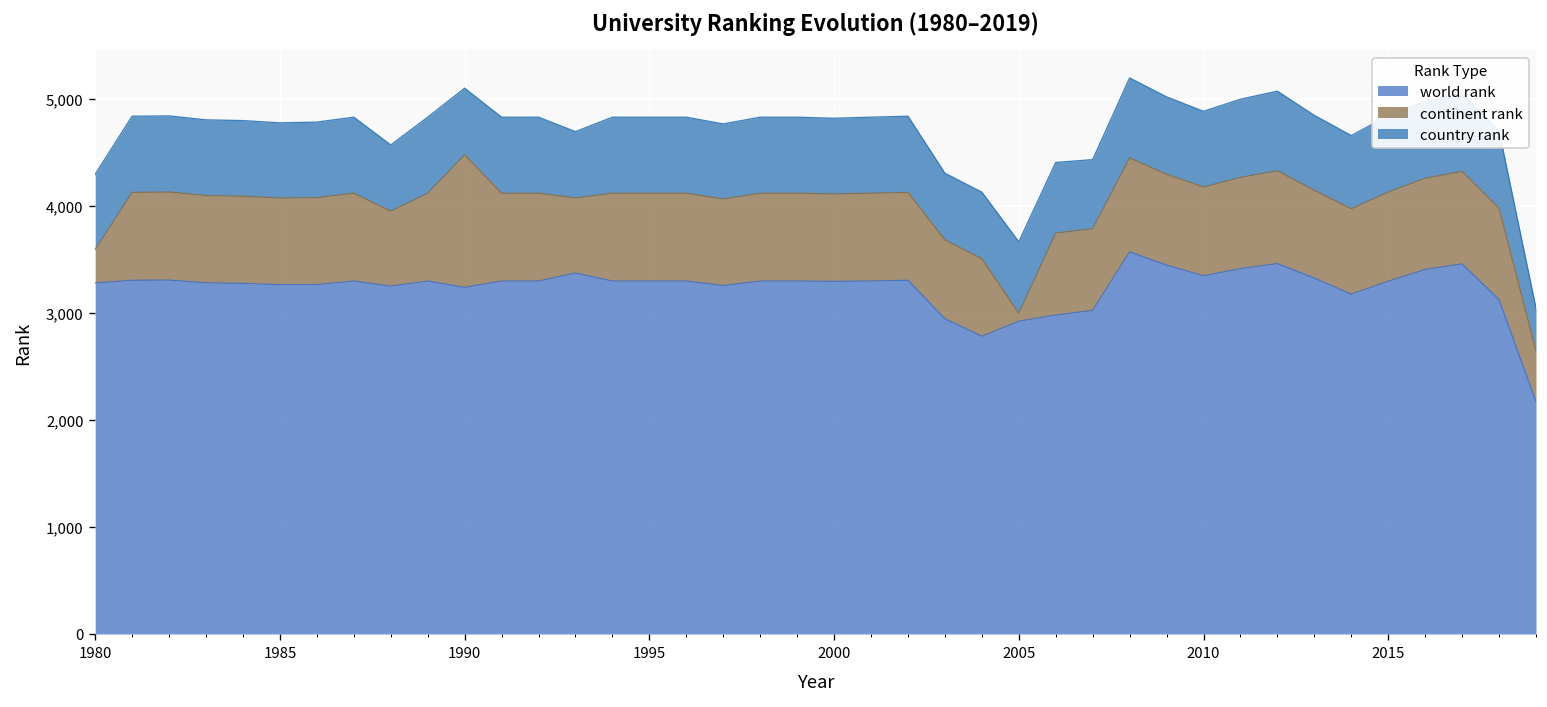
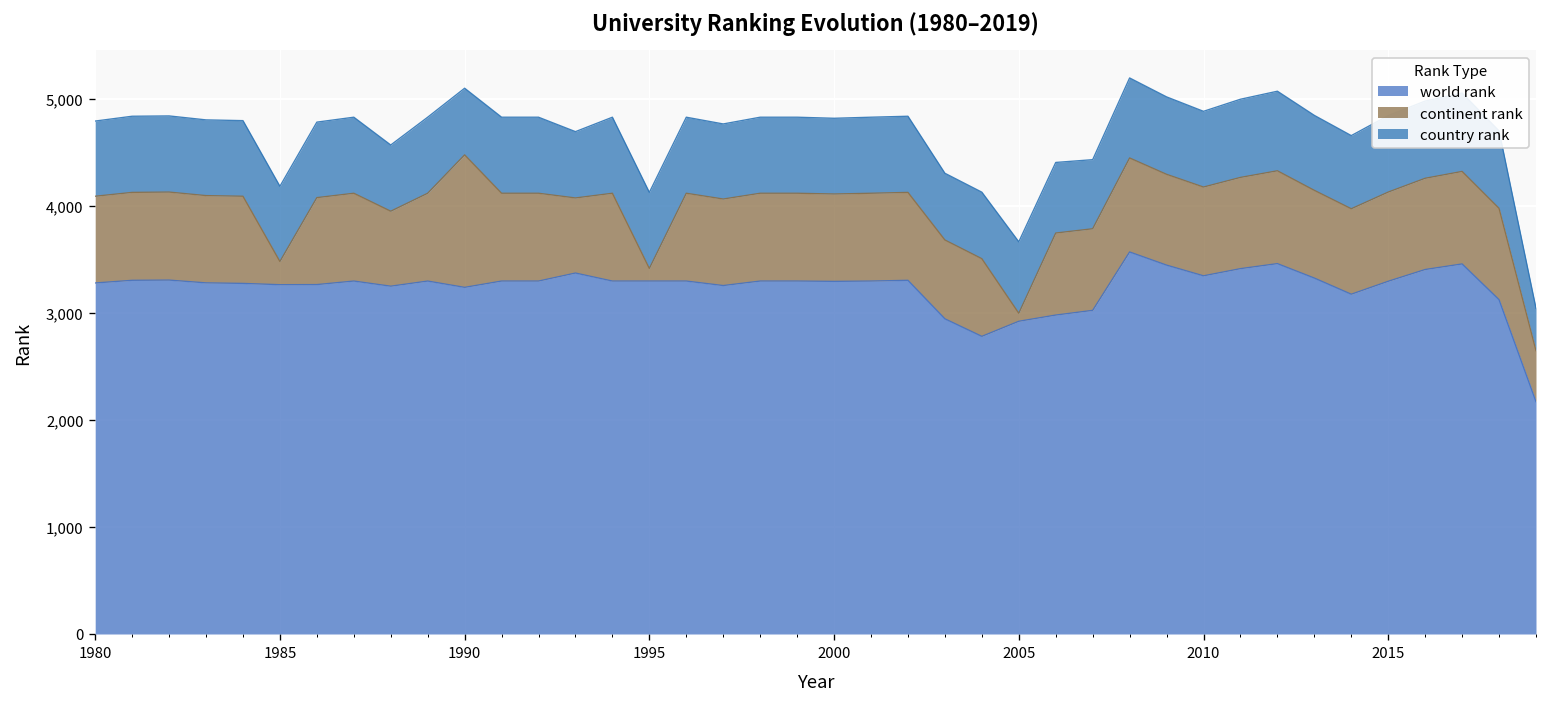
  {
    "continent rank": {
-     "1980": "300",
-     "1985": "800",
+     "1980": "800",
+     "1985": "200",
      "1990": "1,200",
-     "1995": "800",
+     "1995": "100",
      "2000": "800",
      "2005": "100",
      "2010": "800",
      "2015": "800"
    }
  }
